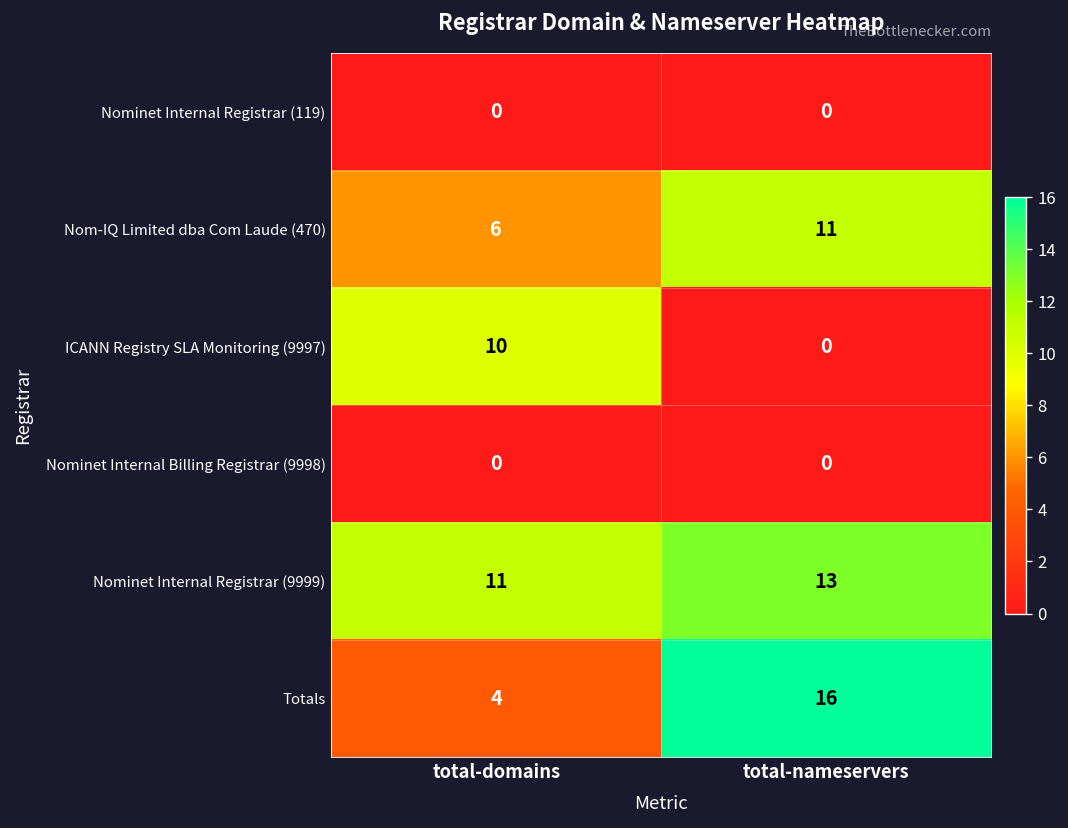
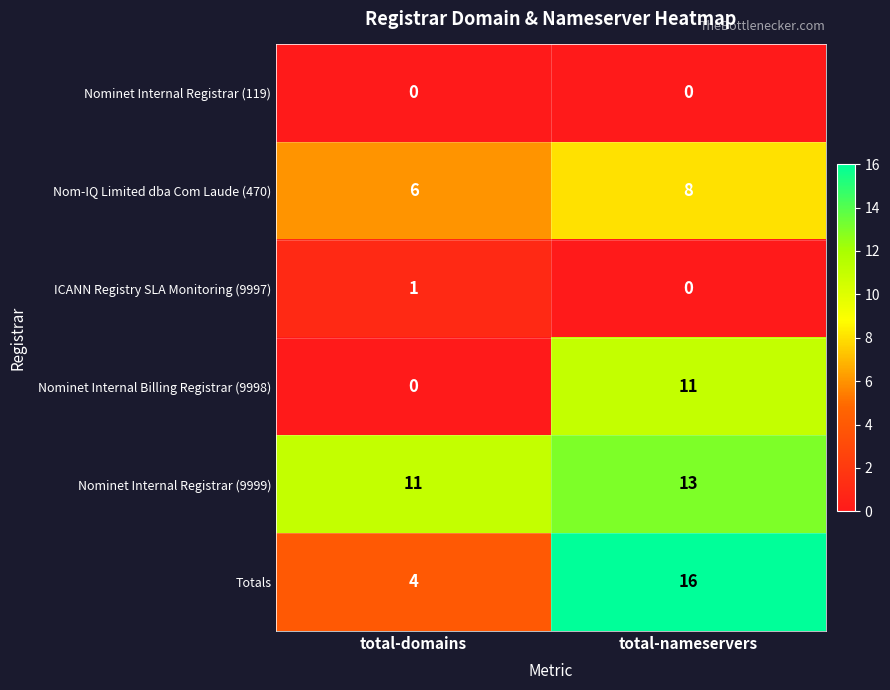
  {
    "Nominet Internal Registrar (119)": {
      "total-domains": 0,
      "total-nameservers": 0
    },
    "Nom-IQ Limited dba Com Laude (470)": {
      "total-domains": 6,
-     "total-nameservers": 11
+     "total-nameservers": 8
    },
    "ICANN Registry SLA Monitoring (9997)": {
-     "total-domains": 10,
+     "total-domains": 1,
      "total-nameservers": 0
    },
    "Nominet Internal Billing Registrar (9998)": {
      "total-domains": 0,
-     "total-nameservers": 0
+     "total-nameservers": 11
    },
    "Nominet Internal Registrar (9999)": {
      "total-domains": 11,
      "total-nameservers": 13
    },
    "Totals": {
      "total-domains": 4,
      "total-nameservers": 16
    }
  }
